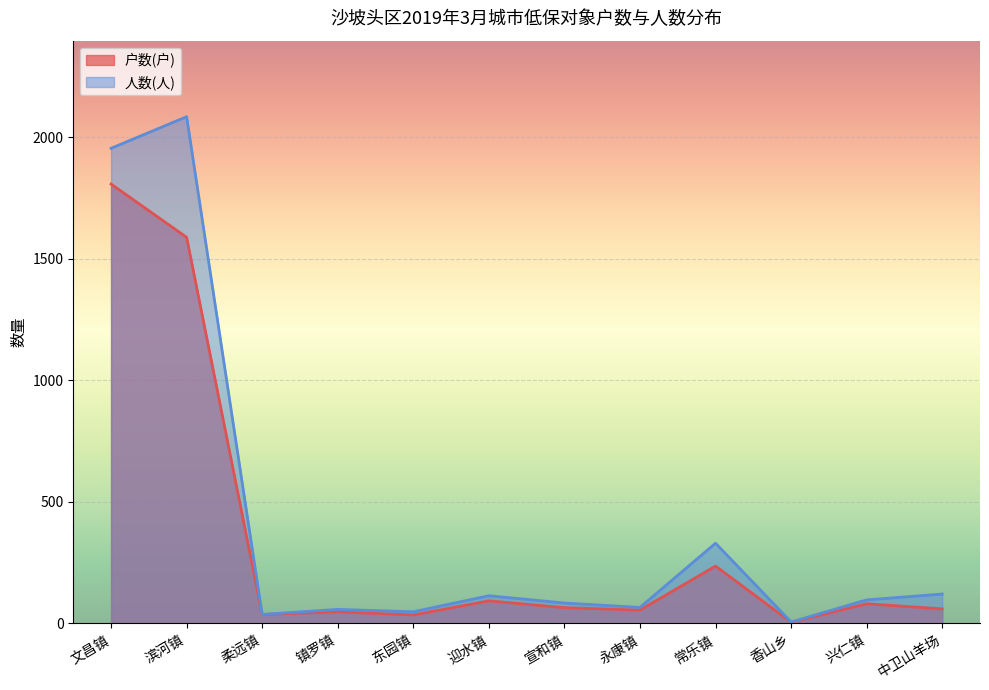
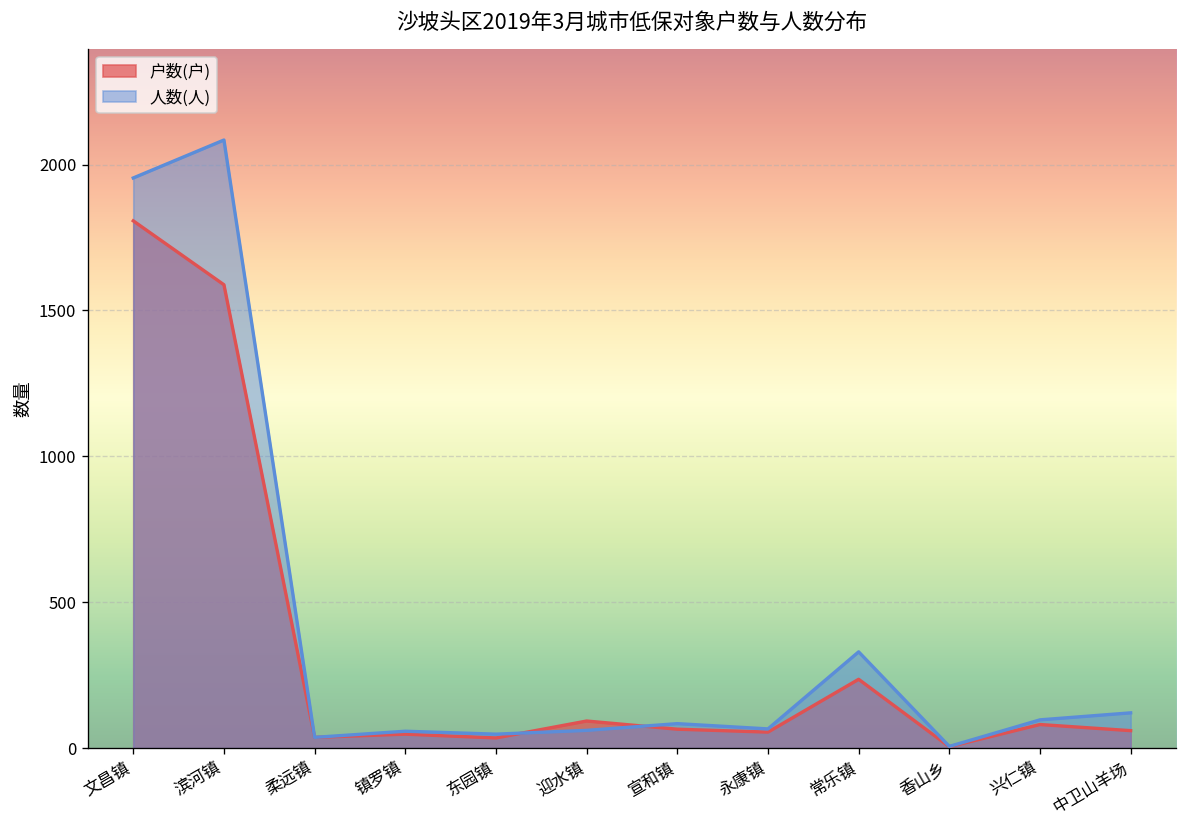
  {
    "户数(户)": {
      "文昌镇": 1810,
      "滨河镇": 1590,
      "东园镇": 40,
      "迎水镇": 90,
      "宣和镇": 70,
      "永康镇": 60,
      "常乐镇": 240,
      "兴仁镇": 80,
      "中卫山羊场": 60
    },
    "人数(人)": {
      "文昌镇": 1950,
      "滨河镇": 2080,
      "东园镇": 50,
-     "迎水镇": 110,
+     "迎水镇": 60,
      "宣和镇": 80,
      "永康镇": 70,
      "常乐镇": 330,
      "兴仁镇": 100,
      "中卫山羊场": 120
    }
  }
